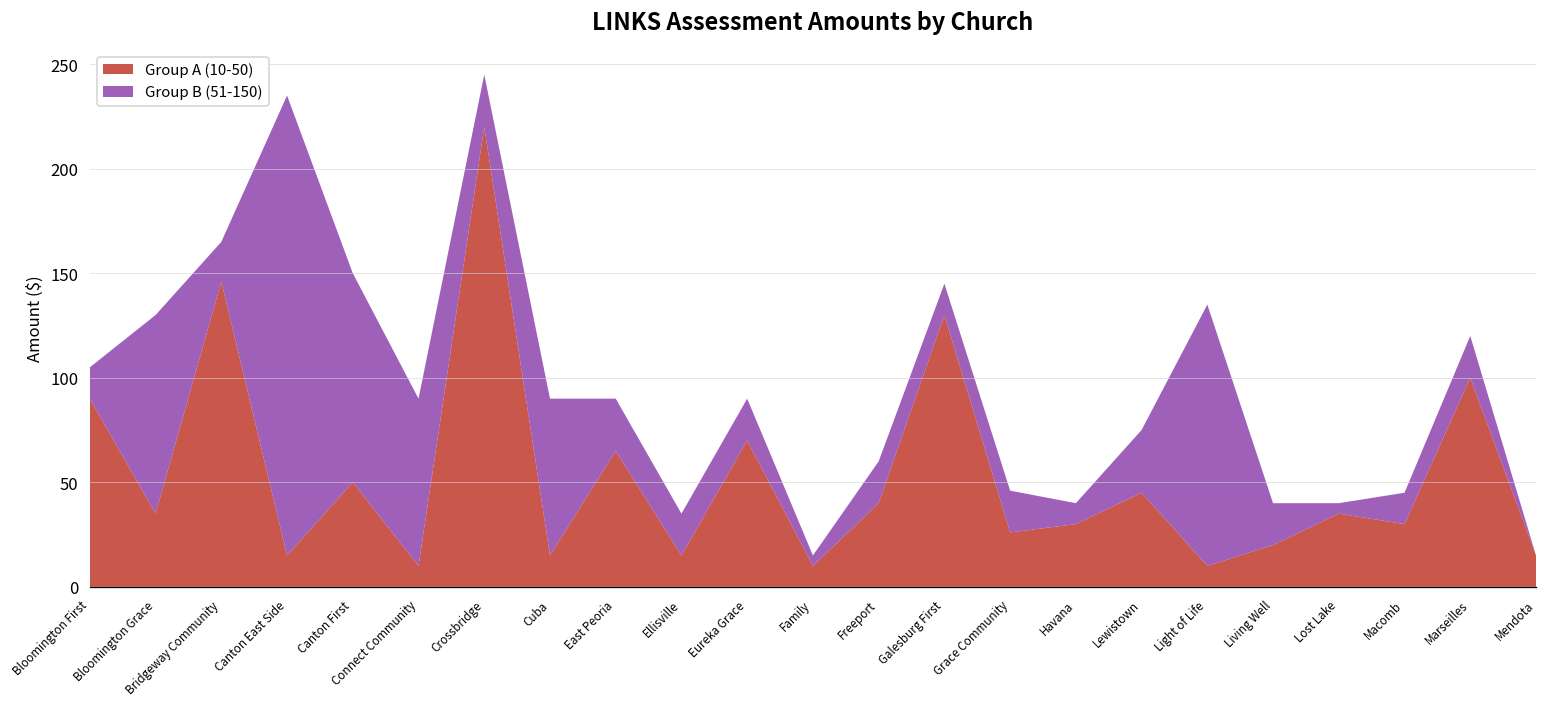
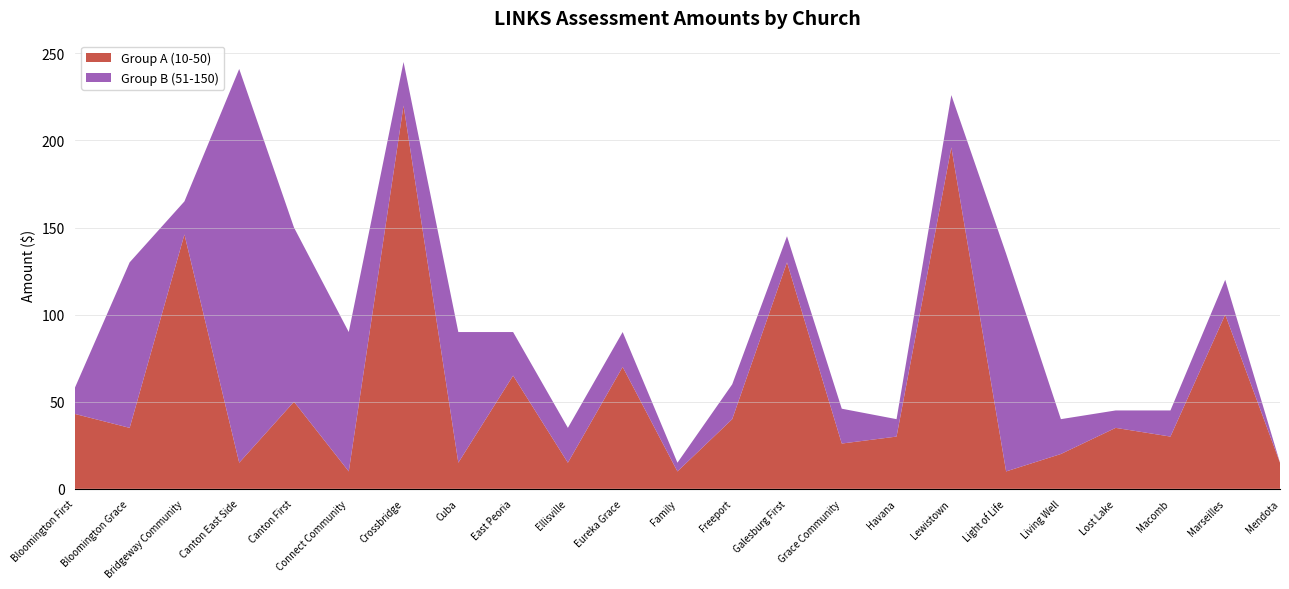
  {
    "Group A (10-50)": {
-     "Bloomington First": 90,
+     "Bloomington First": 43,
      "Bloomington Grace": 35,
      "Bridgeway Community": 146,
      "Canton East Side": 15,
      "Canton First": 50,
      "Connect Community": 10,
      "Crossbridge": 220,
      "Cuba": 15,
      "East Peoria": 65,
      "Ellisville": 15,
      "Eureka Grace": 70,
      "Family": 10,
      "Freeport": 40,
      "Galesburg First": 130,
      "Grace Community": 26,
      "Havana": 30,
-     "Lewistown": 45,
+     "Lewistown": 196,
      "Light of Life": 10,
      "Living Well": 20,
      "Lost Lake": 35,
      "Macomb": 30,
      "Marseilles": 100
    },
    "Group B (51-150)": {
      "Bloomington First": 15,
      "Bloomington Grace": 95,
      "Bridgeway Community": 19,
-     "Canton East Side": 220,
+     "Canton East Side": 226,
      "Canton First": 100,
      "Connect Community": 80,
      "Crossbridge": 25,
      "Cuba": 75,
      "East Peoria": 25,
      "Ellisville": 20,
      "Eureka Grace": 20,
      "Family": 5,
      "Freeport": 20,
      "Galesburg First": 15,
      "Grace Community": 20,
      "Havana": 10,
      "Lewistown": 30,
      "Light of Life": 125,
      "Living Well": 20,
-     "Lost Lake": 5,
+     "Lost Lake": 10,
      "Macomb": 15,
      "Marseilles": 20
    }
  }
